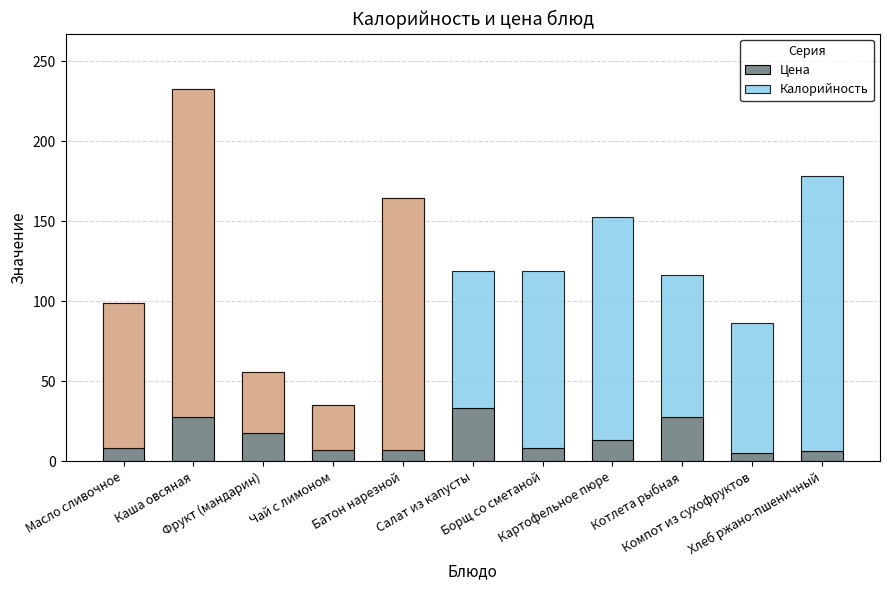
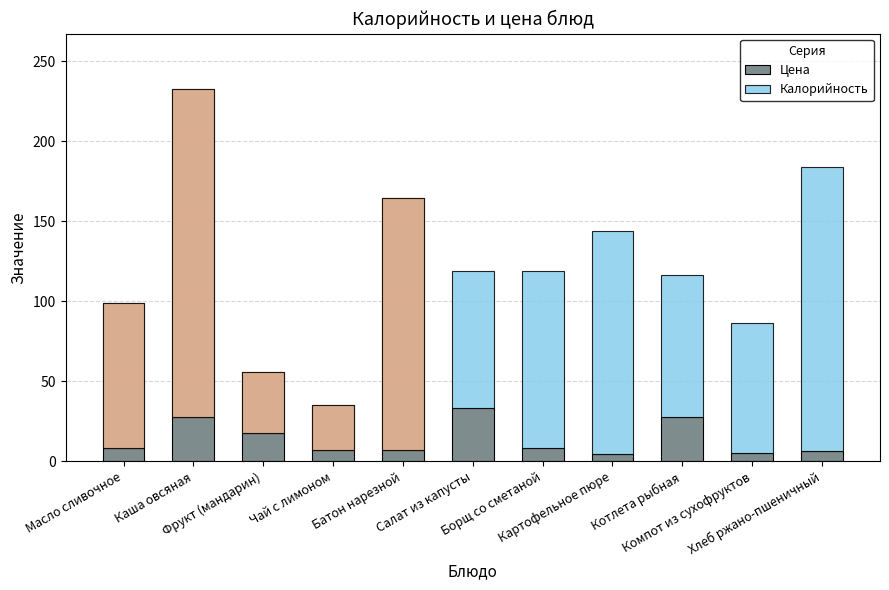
  {
    "Цена": {
      "Масло сливочное": 8,
      "Каша овсяная": 28,
      "Фрукт (мандарин)": 18,
      "Чай с лимоном": 7,
      "Батон нарезной": 7,
      "Салат из капусты": 33,
      "Борщ со сметаной": 9,
-     "Картофельное пюре": 14,
+     "Картофельное пюре": 4,
      "Котлета рыбная": 28,
      "Компот из сухофруктов": 6,
      "Хлеб ржано-пшеничный": 6
    },
    "Калорийность": {
      "Масло сливочное": 91,
      "Каша овсяная": 205,
      "Фрукт (мандарин)": 38,
      "Чай с лимоном": 28,
      "Батон нарезной": 157,
      "Салат из капусты": 86,
      "Борщ со сметаной": 110,
      "Картофельное пюре": 139,
      "Котлета рыбная": 89,
      "Компот из сухофруктов": 81,
-     "Хлеб ржано-пшеничный": 172
+     "Хлеб ржано-пшеничный": 178
    }
  }
